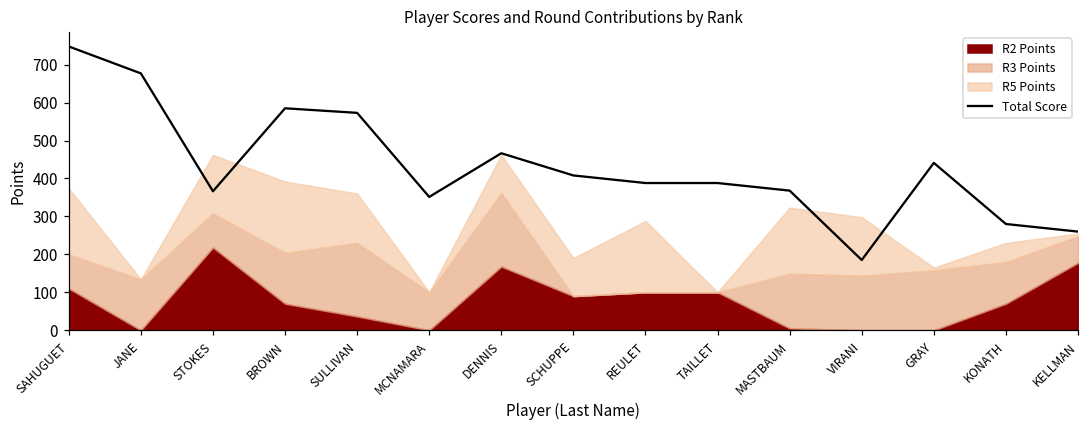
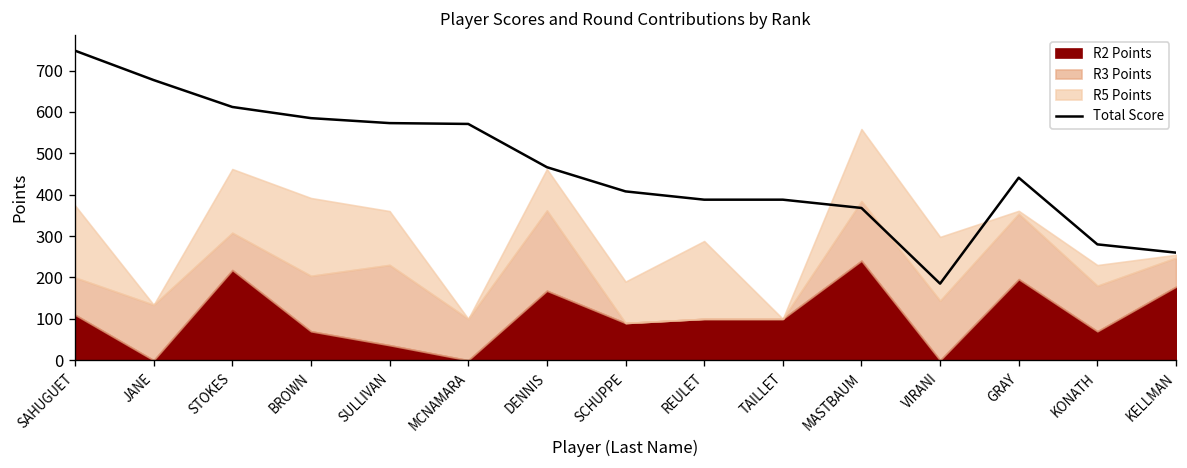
  {
    "Total Score": {
      "SAHUGUET": 750,
      "JANE": 680,
-     "STOKES": 370,
+     "STOKES": 610,
      "BROWN": 590,
      "SULLIVAN": 570,
-     "MCNAMARA": 350,
+     "MCNAMARA": 570,
      "SCHUPPE": 410,
      "REULET": 390,
      "TAILLET": 390,
      "MASTBAUM": 370,
      "VIRANI": 190,
      "GRAY": 440,
      "KONATH": 280
    },
    "R2 Points": {
      "SAHUGUET": 110,
      "JANE": 0,
      "STOKES": 220,
      "BROWN": 70,
      "SULLIVAN": 40,
      "MCNAMARA": 0,
      "DENNIS": 170,
-     "MASTBAUM": 10,
+     "MASTBAUM": 240,
      "VIRANI": 0,
-     "GRAY": 0,
+     "GRAY": 200,
      "KONATH": 70,
      "KELLMAN": 180
    }
  }
